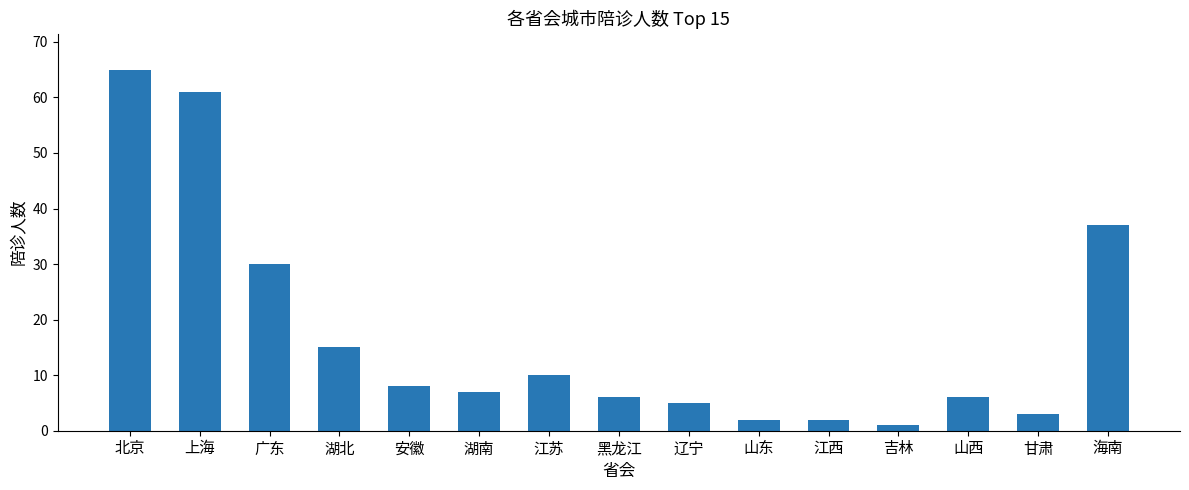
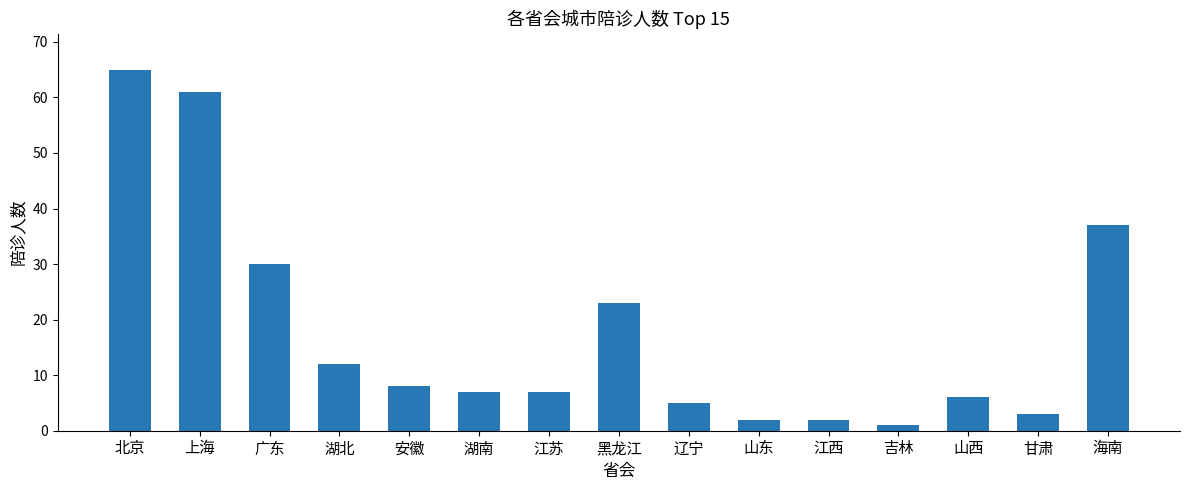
  {
    "北京": 65,
    "上海": 61,
    "广东": 30,
-   "湖北": 15,
+   "湖北": 12,
    "安徽": 8,
    "湖南": 7,
-   "江苏": 10,
-   "黑龙江": 6,
+   "江苏": 7,
+   "黑龙江": 23,
    "辽宁": 5,
    "山东": 2,
    "江西": 2,
    "吉林": 1,
    "山西": 6,
    "甘肃": 3,
    "海南": 37
  }
